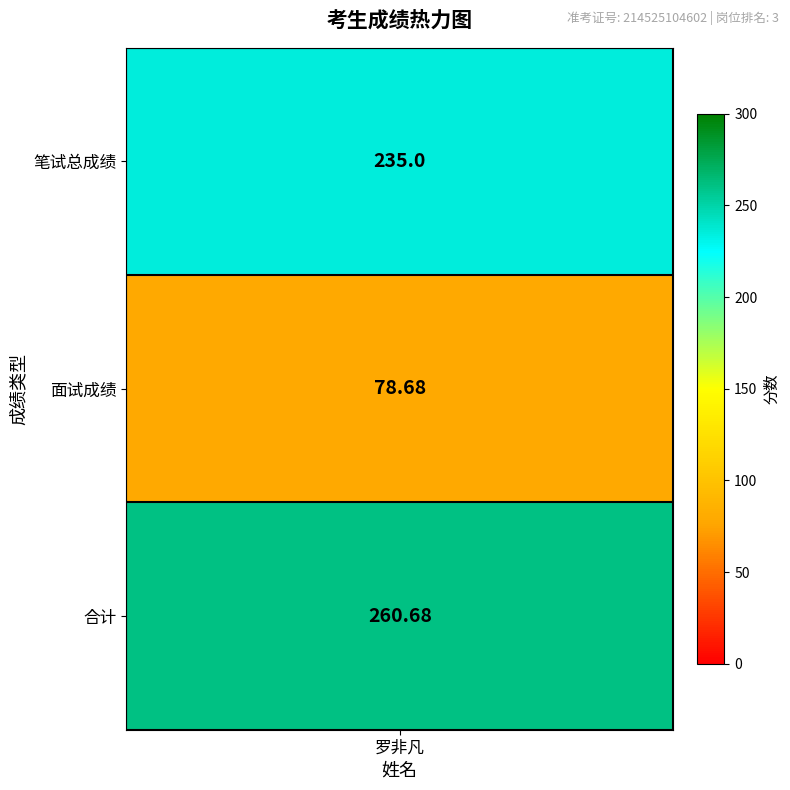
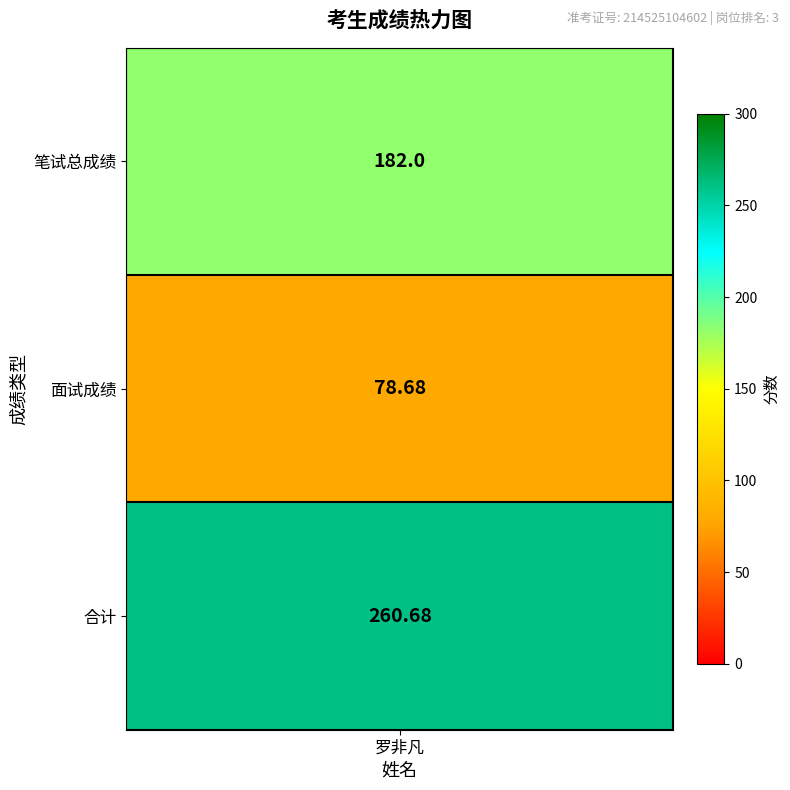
  {
    "笔试总成绩": {
-     "罗非凡": 235.0
+     "罗非凡": 182.0
    },
    "面试成绩": {
      "罗非凡": 78.68
    },
    "合计": {
      "罗非凡": 260.68
    }
  }
